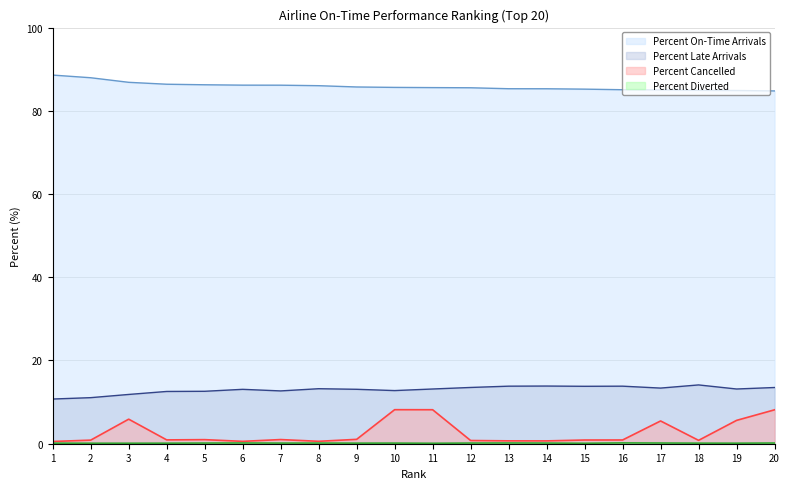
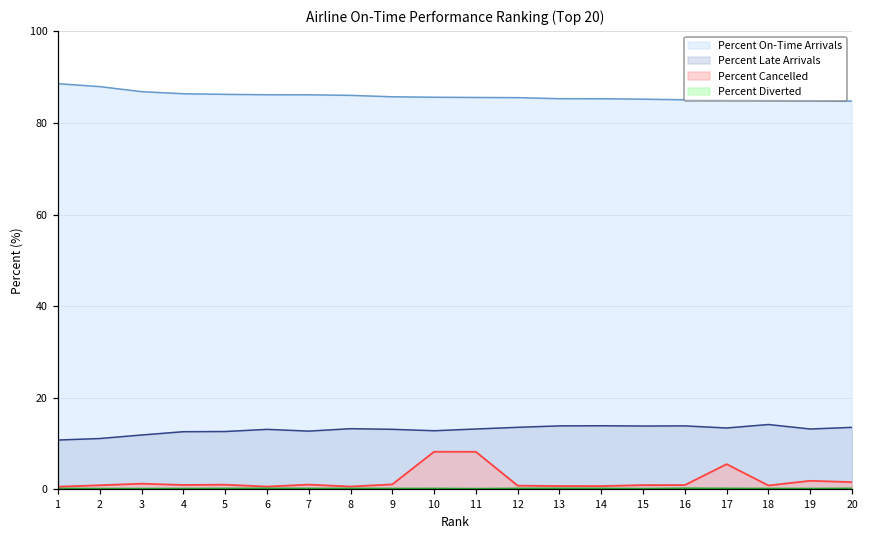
  {
    "Percent Cancelled": {
      "2": 1,
-     "3": 6,
+     "3": 1,
      "4": 1,
      "5": 1,
      "7": 1,
      "9": 1,
      "10": 8,
      "11": 8,
      "12": 1,
      "15": 1,
      "16": 1,
      "17": 5,
      "18": 1,
-     "19": 6,
-     "20": 8
+     "19": 2,
+     "20": 2
    },
    "Percent Diverted": {
      "2": 0,
      "3": 0,
      "4": 0,
      "5": 0,
      "7": 0,
      "9": 0,
      "10": 0,
      "11": 0,
      "12": 0,
      "15": 0,
      "16": 0,
      "17": 0,
      "18": 0,
      "19": 0,
      "20": 0
    }
  }
